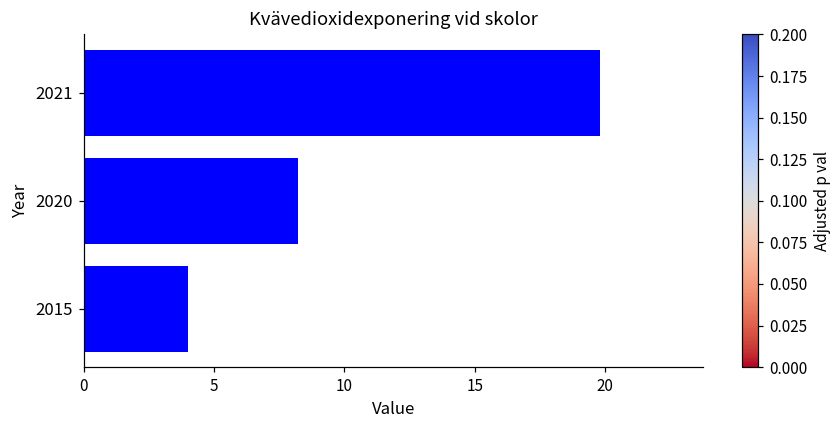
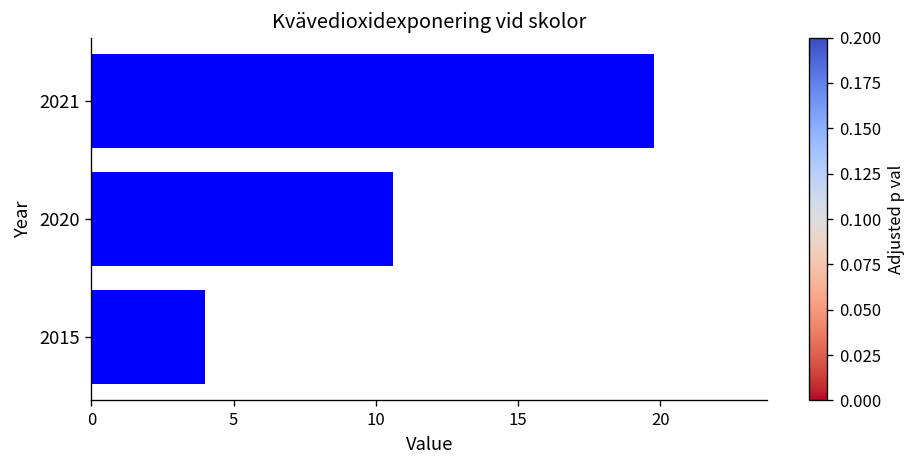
  {
    "2021": 19.8,
-   "2020": 8.2,
+   "2020": 10.6,
    "2015": 4.0
  }
